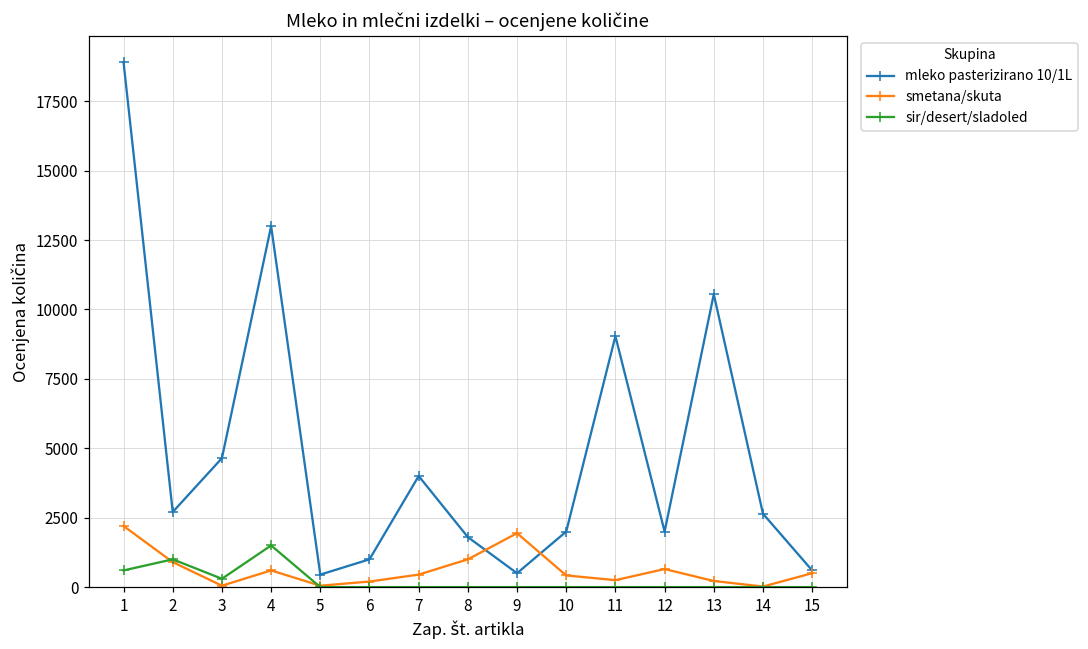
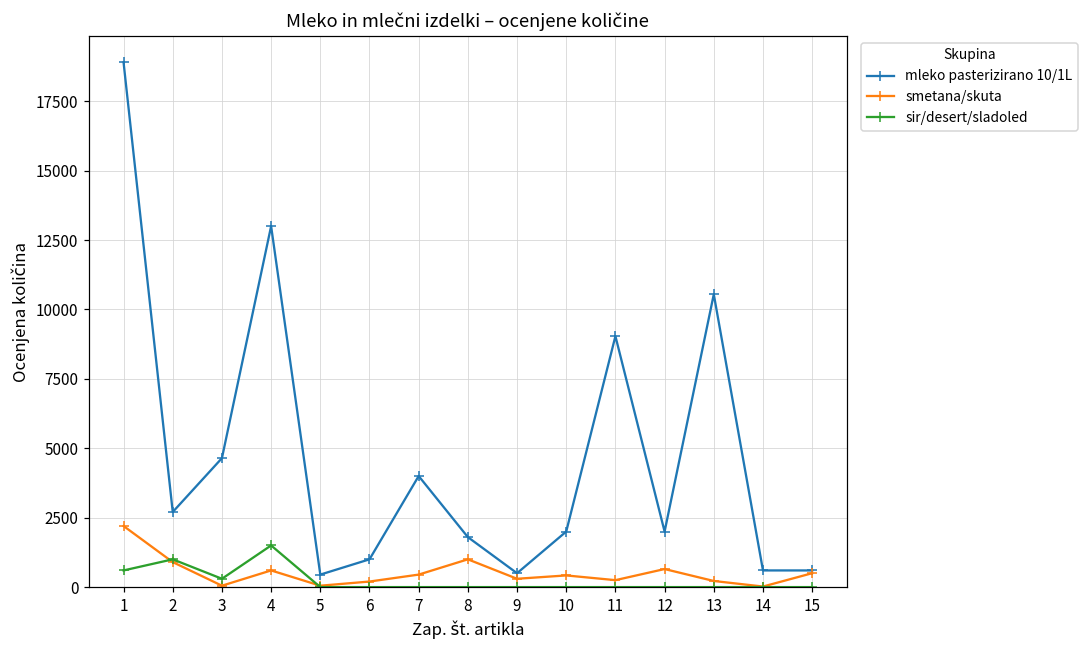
  {
    "mleko pasterizirano 10/1L": {
      "1": 18900,
      "2": 2700,
      "3": 4600,
      "4": 13000,
      "5": 500,
      "6": 1000,
      "7": 4000,
      "8": 1800,
      "9": 500,
      "10": 2000,
      "11": 9000,
      "12": 2000,
      "13": 10500,
-     "14": 2600
+     "14": 600
    },
    "smetana/skuta": {
      "1": 2200,
      "3": 100,
      "4": 600,
      "6": 200,
      "7": 500,
      "8": 1000,
-     "9": 1900,
+     "9": 300,
      "10": 400,
      "11": 300,
      "12": 700,
      "13": 200
    },
    "sir/desert/sladoled": {
      "1": 600,
      "3": 300,
      "4": 1500,
      "6": 0,
      "7": 0,
      "8": 0,
      "9": 0,
      "10": 0,
      "11": 0,
      "12": 0,
      "13": 0,
      "15": 0
    }
  }
